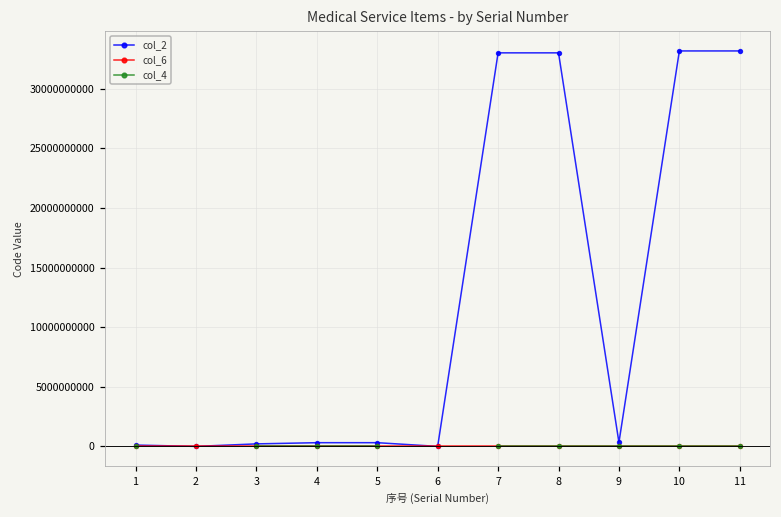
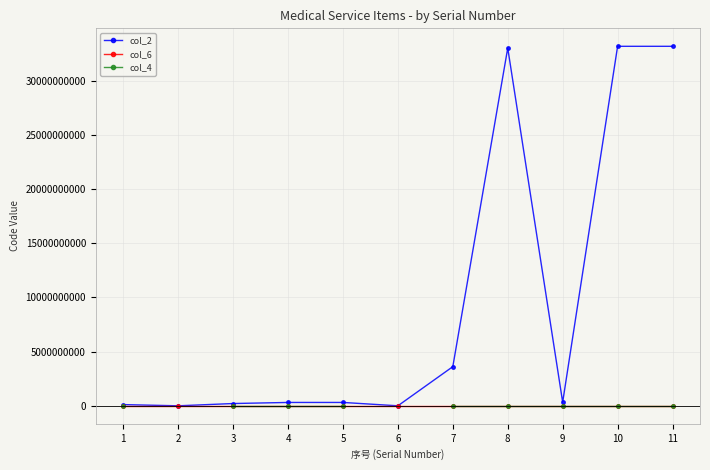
  {
    "col_2": {
      "4": 300000000,
      "5": 300000000,
-     "7": 33000000000,
+     "7": 3600000000,
      "8": 33000000000,
      "9": 300000000,
      "10": 33200000000,
      "11": 33200000000
    }
  }
